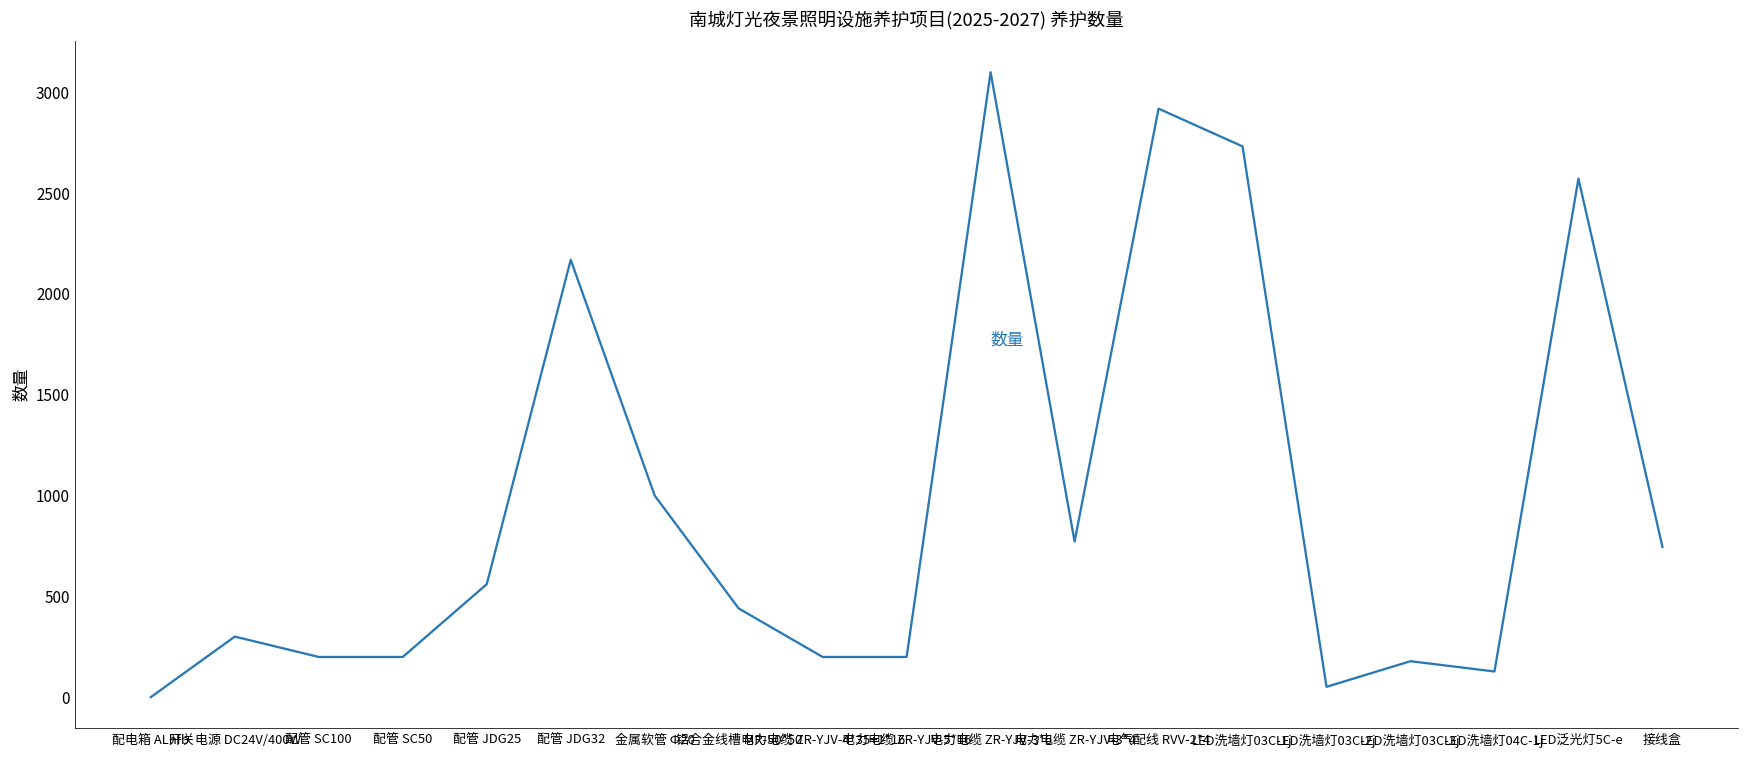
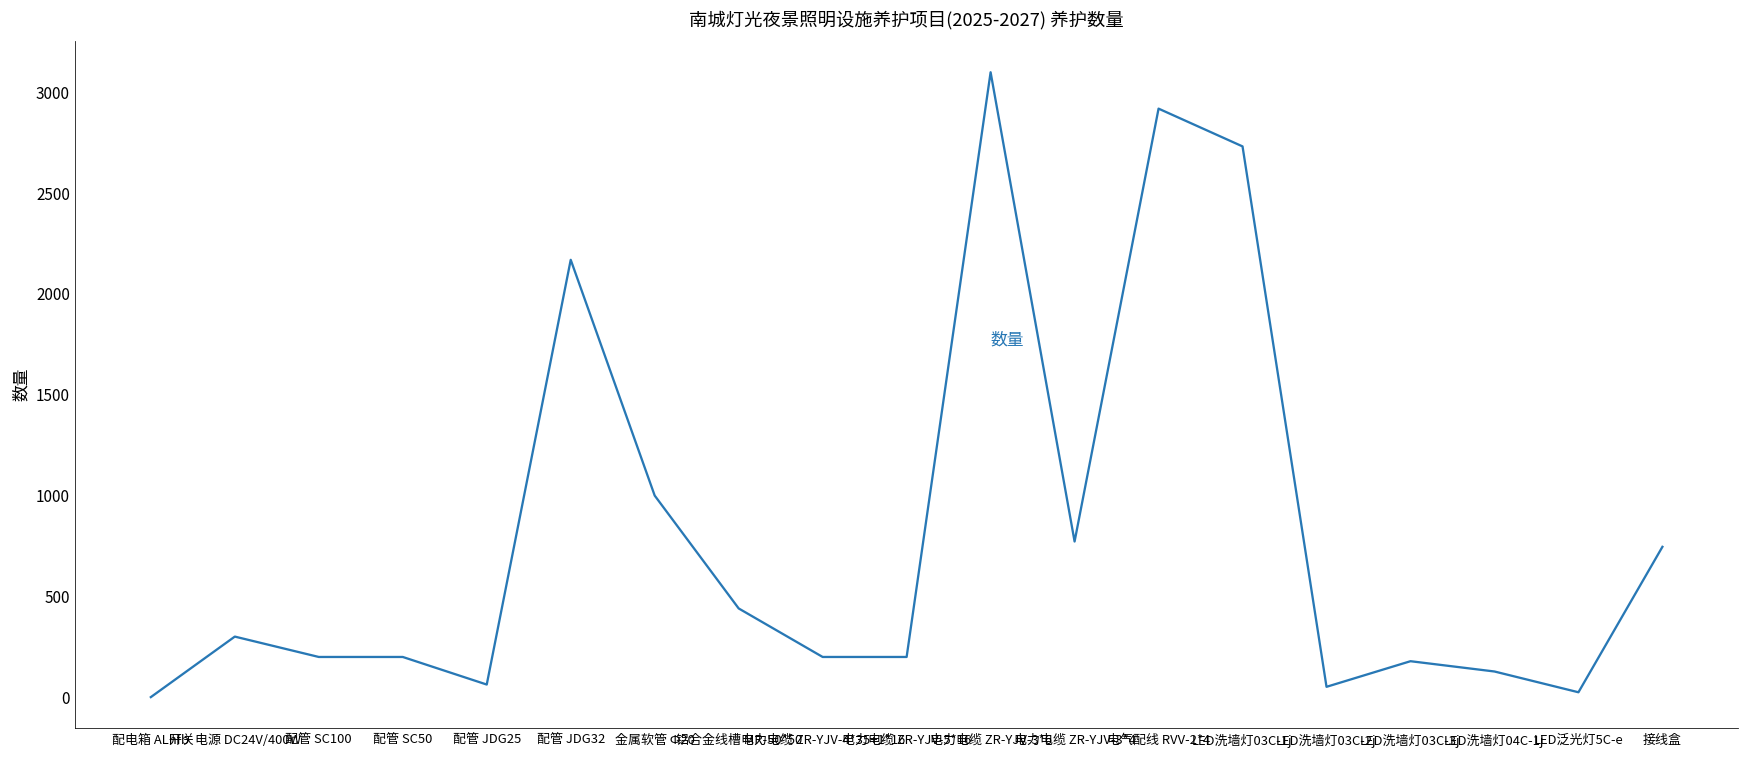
  {
    "配管 SC50": 200,
-   "配管 JDG25": 560,
+   "配管 JDG25": 60,
    "配管 JDG32": 2170,
-   "LED泛光灯5C-e": 2570,
+   "LED泛光灯5C-e": 30,
    "接线盒": 750
  }
